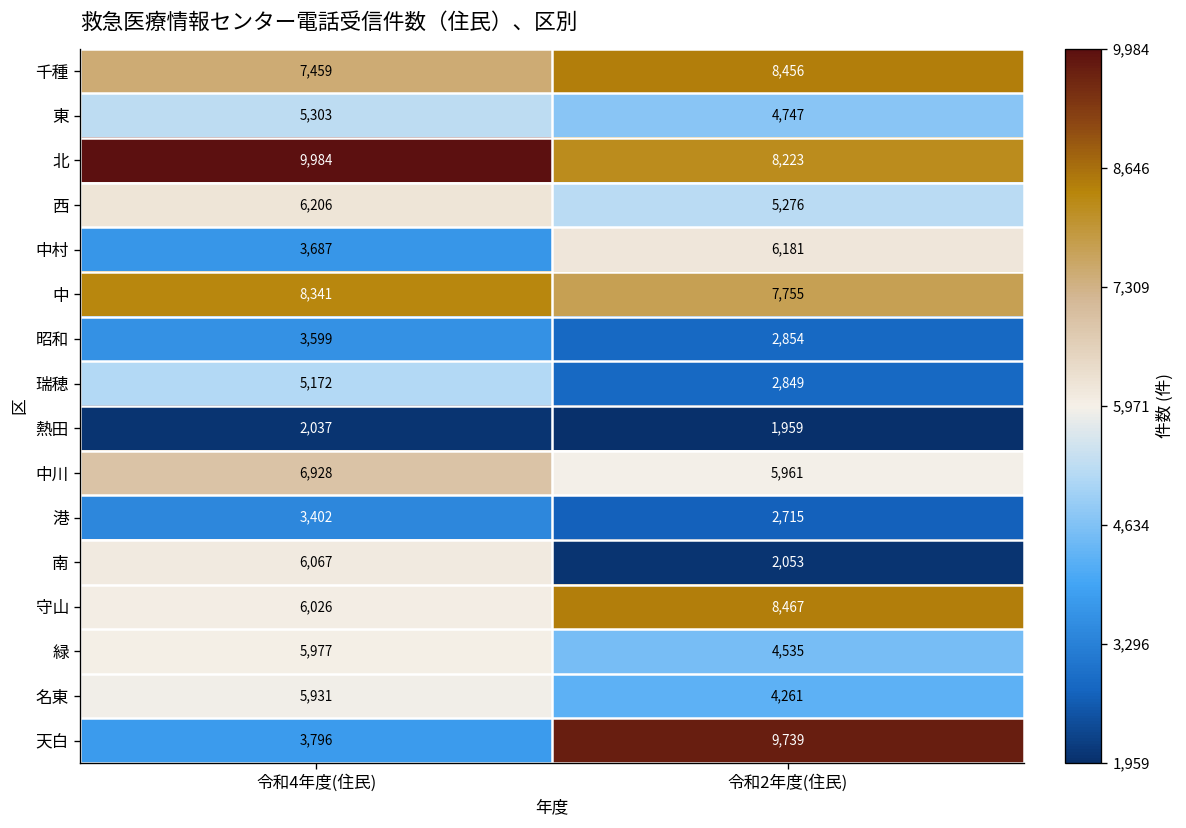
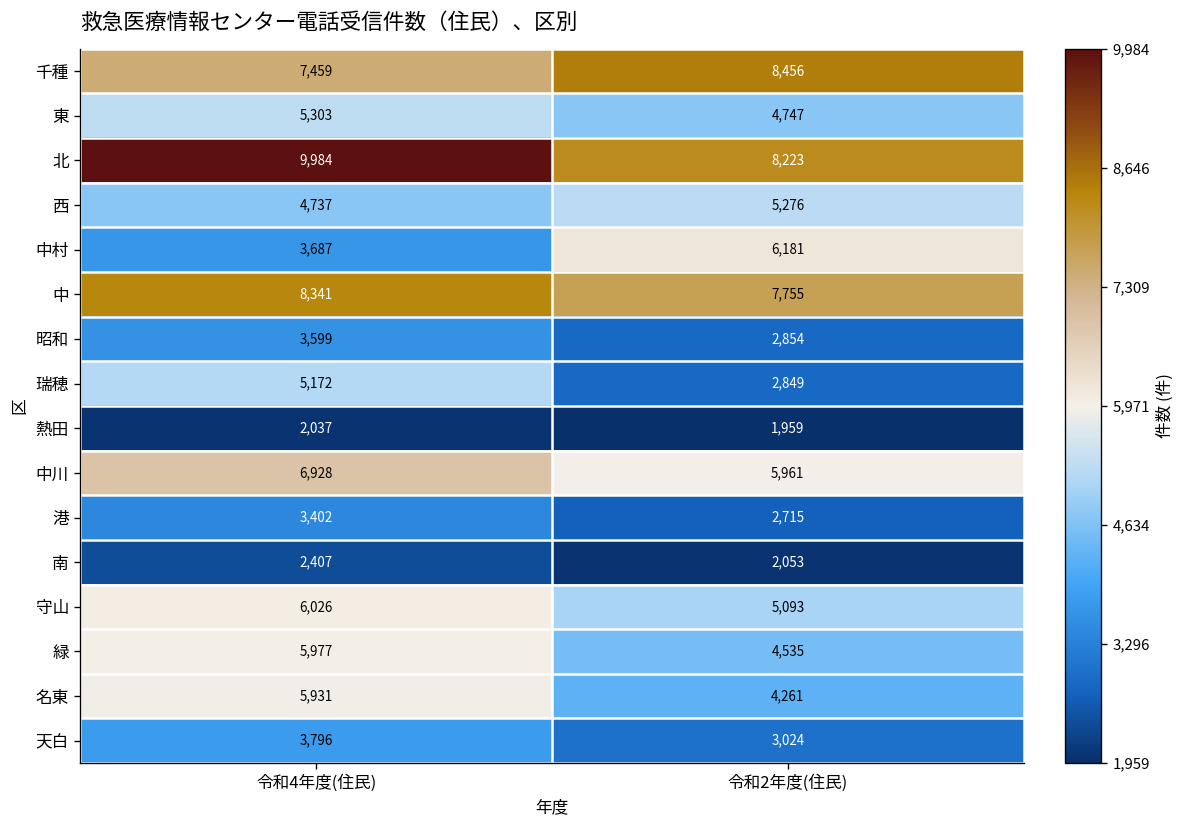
  {
    "千種": {
      "令和4年度(住民)": "7,459",
      "令和2年度(住民)": "8,456"
    },
    "東": {
      "令和4年度(住民)": "5,303",
      "令和2年度(住民)": "4,747"
    },
    "北": {
      "令和4年度(住民)": "9,984",
      "令和2年度(住民)": "8,223"
    },
    "西": {
-     "令和4年度(住民)": "6,206",
+     "令和4年度(住民)": "4,737",
      "令和2年度(住民)": "5,276"
    },
    "中村": {
      "令和4年度(住民)": "3,687",
      "令和2年度(住民)": "6,181"
    },
    "中": {
      "令和4年度(住民)": "8,341",
      "令和2年度(住民)": "7,755"
    },
    "昭和": {
      "令和4年度(住民)": "3,599",
      "令和2年度(住民)": "2,854"
    },
    "瑞穂": {
      "令和4年度(住民)": "5,172",
      "令和2年度(住民)": "2,849"
    },
    "熱田": {
      "令和4年度(住民)": "2,037",
      "令和2年度(住民)": "1,959"
    },
    "中川": {
      "令和4年度(住民)": "6,928",
      "令和2年度(住民)": "5,961"
    },
    "港": {
      "令和4年度(住民)": "3,402",
      "令和2年度(住民)": "2,715"
    },
    "南": {
-     "令和4年度(住民)": "6,067",
+     "令和4年度(住民)": "2,407",
      "令和2年度(住民)": "2,053"
    },
    "守山": {
      "令和4年度(住民)": "6,026",
-     "令和2年度(住民)": "8,467"
+     "令和2年度(住民)": "5,093"
    },
    "緑": {
      "令和4年度(住民)": "5,977",
      "令和2年度(住民)": "4,535"
    },
    "名東": {
      "令和4年度(住民)": "5,931",
      "令和2年度(住民)": "4,261"
    },
    "天白": {
      "令和4年度(住民)": "3,796",
-     "令和2年度(住民)": "9,739"
+     "令和2年度(住民)": "3,024"
    }
  }
